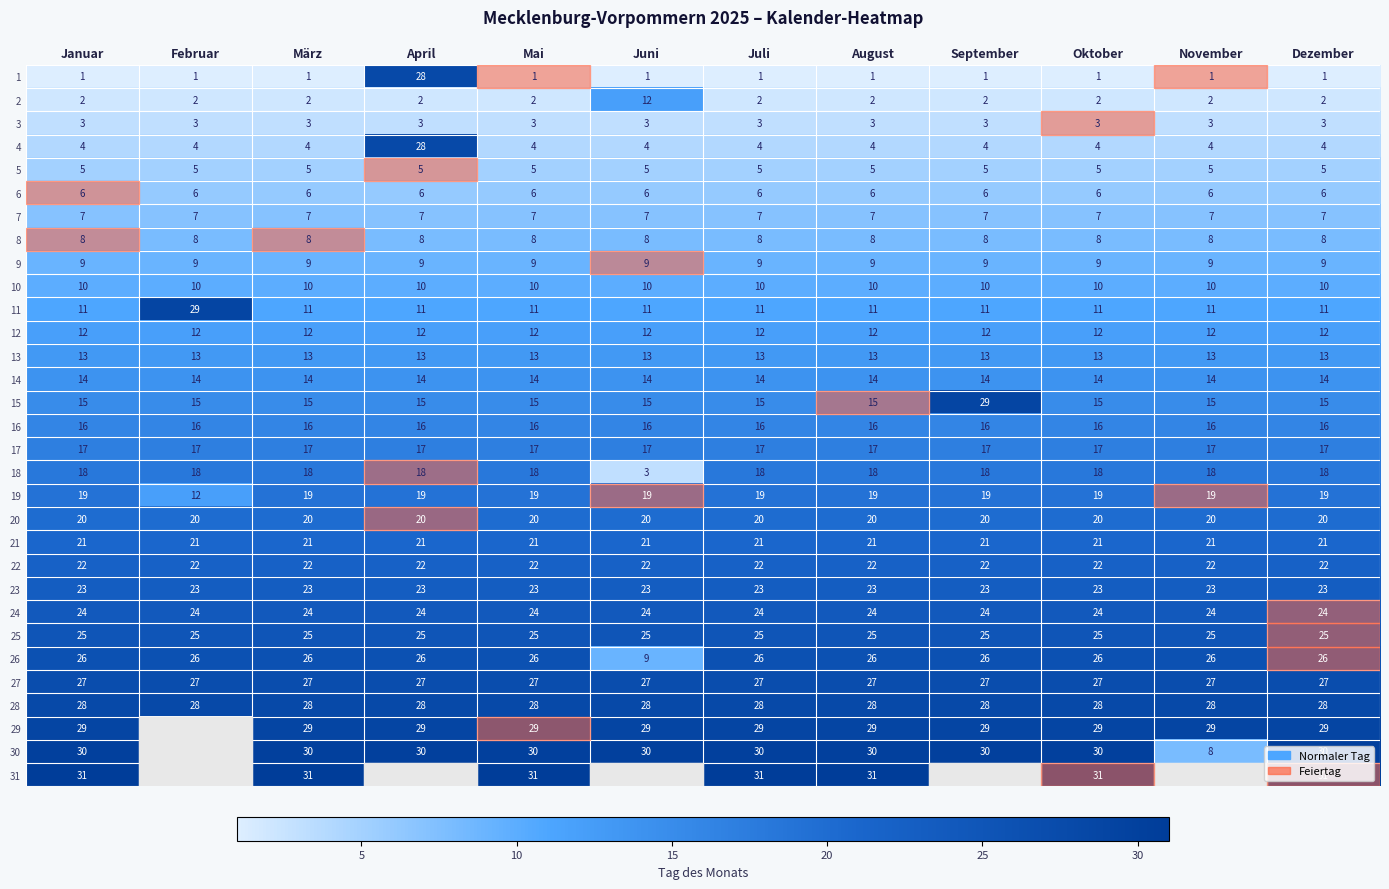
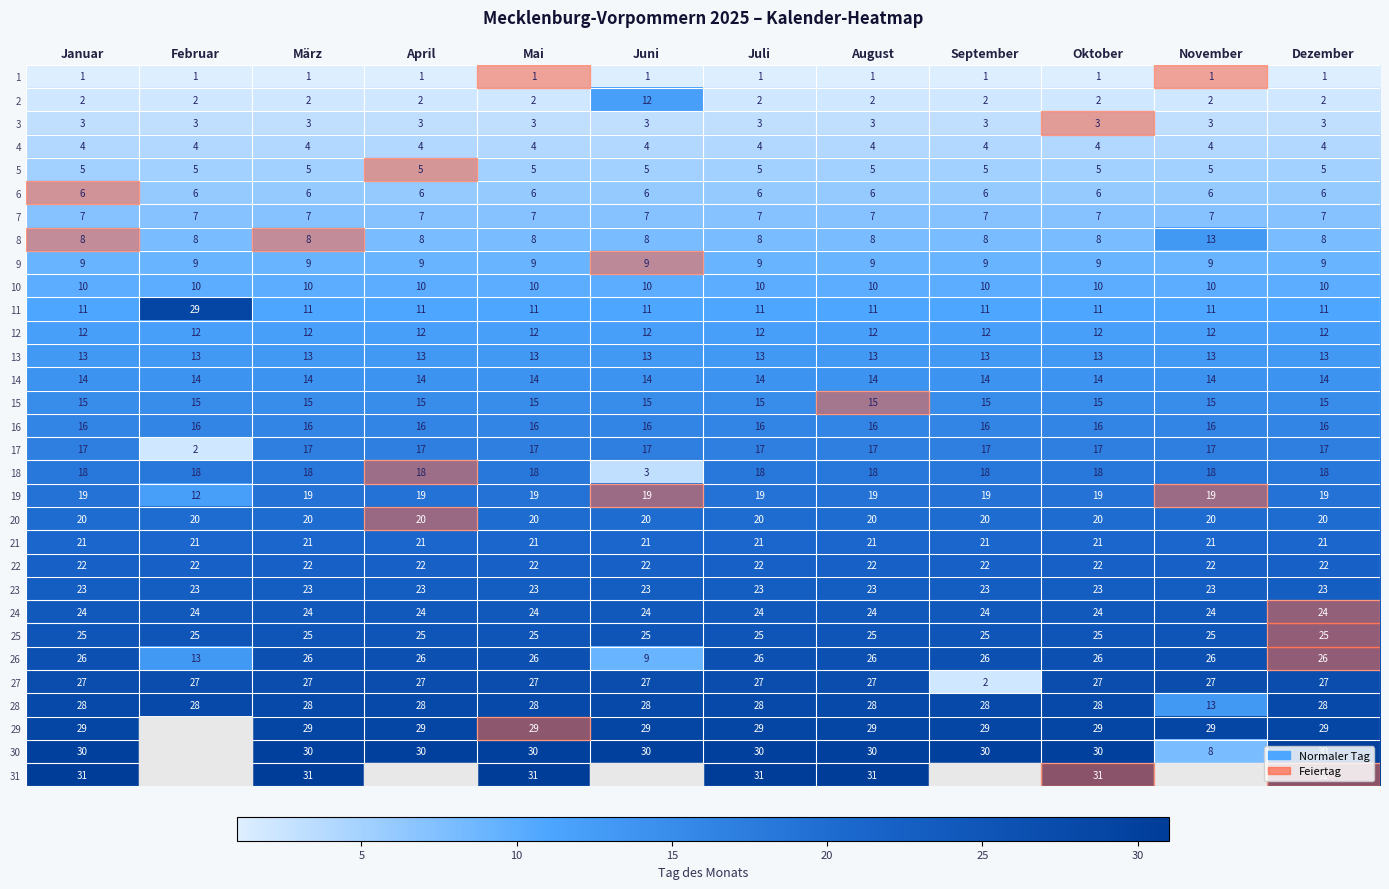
  {
    "1": {
      "Januar": 1,
      "Februar": 1,
      "März": 1,
-     "April": 28,
+     "April": 1,
      "Juni": 1,
      "Juli": 1,
      "August": 1,
      "September": 1,
      "Oktober": 1,
      "Dezember": 1
    },
    "4": {
      "Januar": 4,
      "Februar": 4,
      "März": 4,
-     "April": 28,
+     "April": 4,
      "Mai": 4,
      "Juni": 4,
      "Juli": 4,
      "August": 4,
      "September": 4,
      "Oktober": 4,
      "November": 4,
      "Dezember": 4
    },
    "8": {
      "Februar": 8,
      "April": 8,
      "Mai": 8,
      "Juni": 8,
      "Juli": 8,
      "August": 8,
      "September": 8,
      "Oktober": 8,
-     "November": 8,
+     "November": 13,
      "Dezember": 8
    },
    "15": {
      "Januar": 15,
      "Februar": 15,
      "März": 15,
      "April": 15,
      "Mai": 15,
      "Juni": 15,
      "Juli": 15,
-     "September": 29,
+     "September": 15,
      "Oktober": 15,
      "November": 15,
      "Dezember": 15
    },
    "17": {
      "Januar": 17,
-     "Februar": 17,
+     "Februar": 2,
      "März": 17,
      "April": 17,
      "Mai": 17,
      "Juni": 17,
      "Juli": 17,
      "August": 17,
      "September": 17,
      "Oktober": 17,
      "November": 17,
      "Dezember": 17
    },
    "26": {
      "Januar": 26,
-     "Februar": 26,
+     "Februar": 13,
      "März": 26,
      "April": 26,
      "Mai": 26,
      "Juni": 9,
      "Juli": 26,
      "August": 26,
      "September": 26,
      "Oktober": 26,
      "November": 26
    },
    "27": {
      "Januar": 27,
      "Februar": 27,
      "März": 27,
      "April": 27,
      "Mai": 27,
      "Juni": 27,
      "Juli": 27,
      "August": 27,
-     "September": 27,
+     "September": 2,
      "Oktober": 27,
      "November": 27,
      "Dezember": 27
    },
    "28": {
      "Januar": 28,
      "Februar": 28,
      "März": 28,
      "April": 28,
      "Mai": 28,
      "Juni": 28,
      "Juli": 28,
      "August": 28,
      "September": 28,
      "Oktober": 28,
-     "November": 28,
+     "November": 13,
      "Dezember": 28
    }
  }
